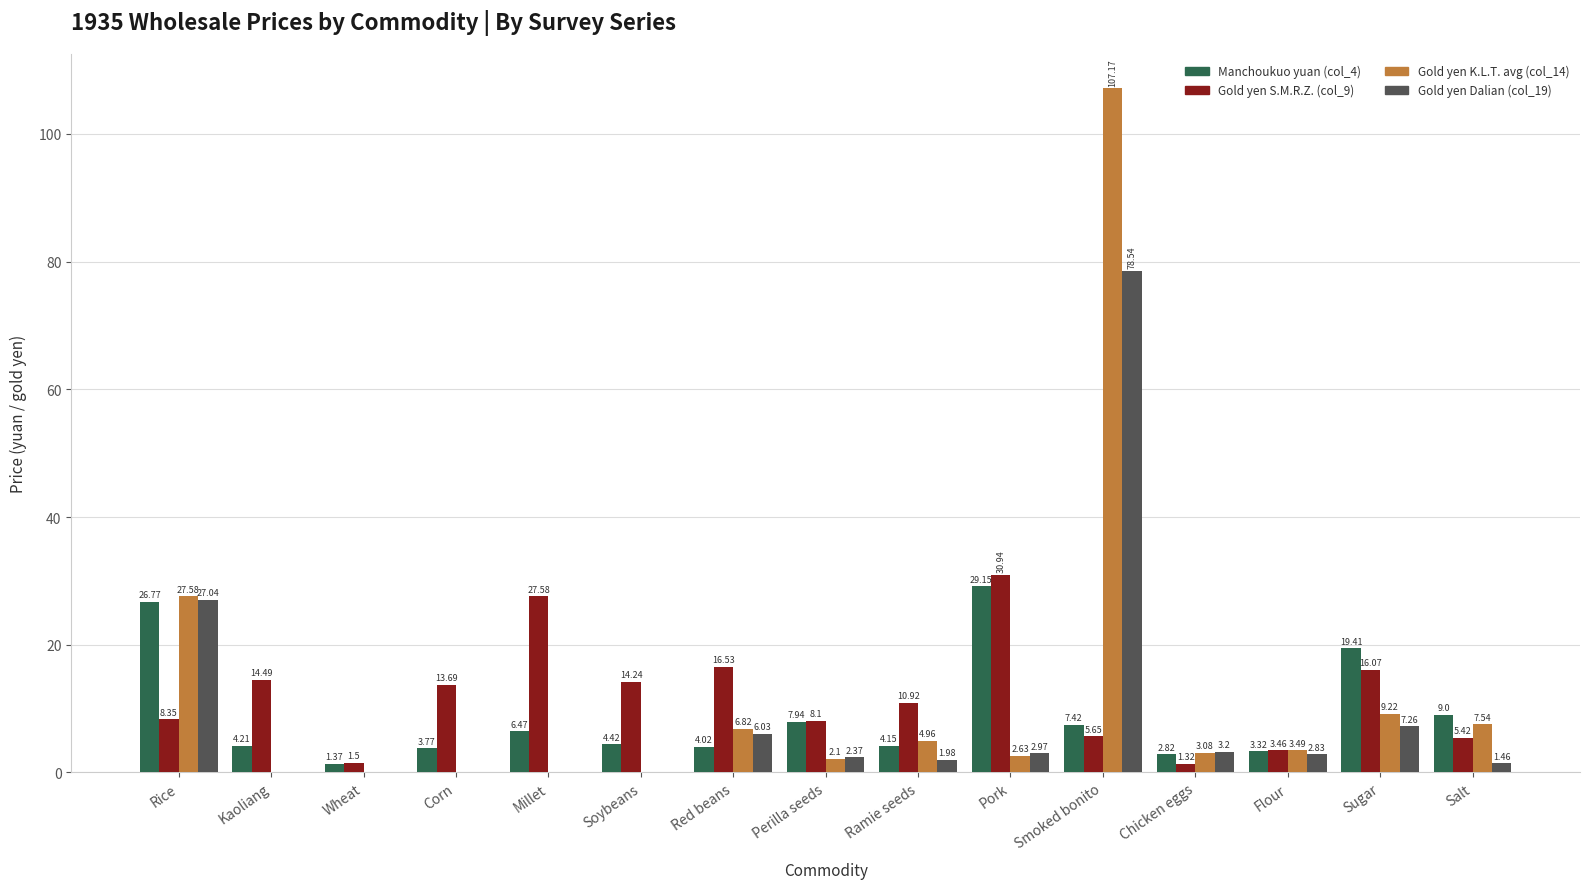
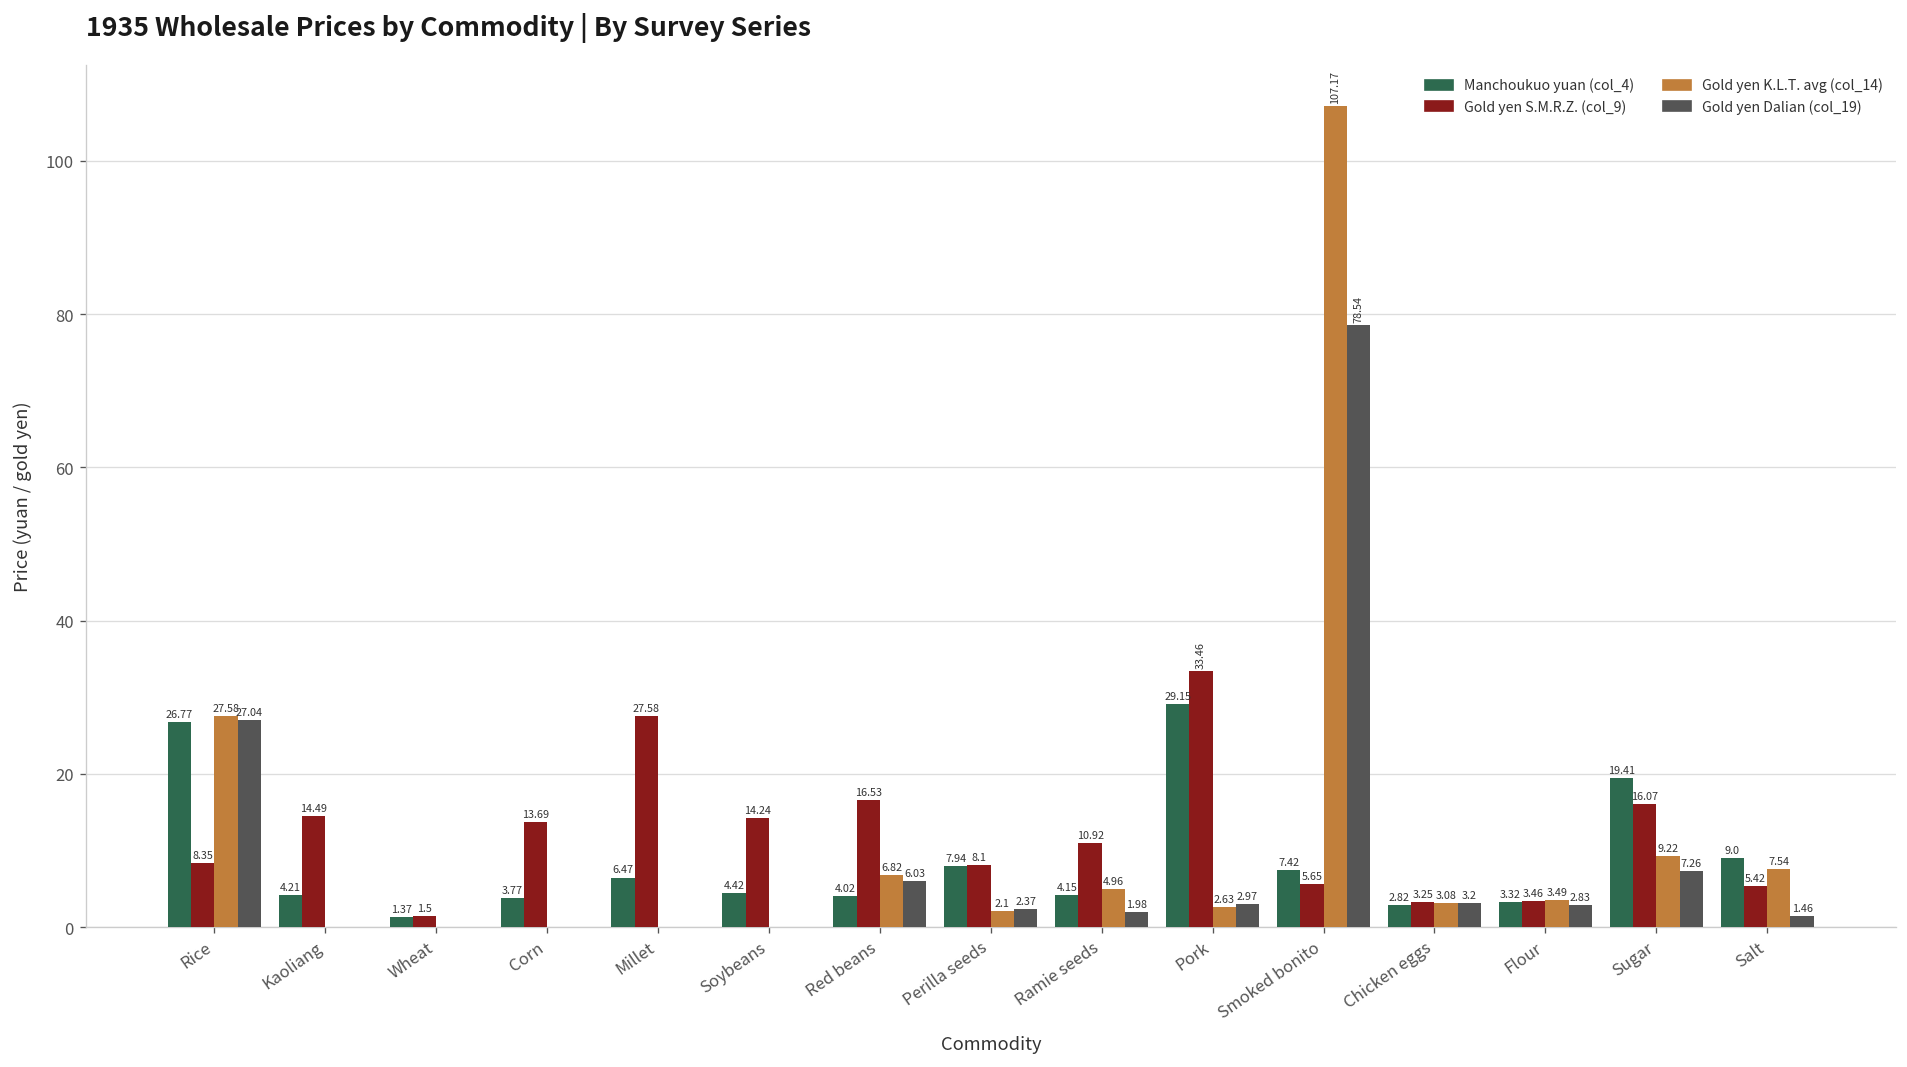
  {
    "Gold yen S.M.R.Z. (col_9)": {
      "Rice": 8.35,
      "Kaoliang": 14.49,
      "Wheat": 1.5,
      "Corn": 13.69,
      "Millet": 27.58,
      "Soybeans": 14.24,
      "Red beans": 16.53,
      "Perilla seeds": 8.1,
      "Ramie seeds": 10.92,
-     "Pork": 30.94,
+     "Pork": 33.46,
      "Smoked bonito": 5.65,
-     "Chicken eggs": 1.32,
+     "Chicken eggs": 3.25,
      "Flour": 3.46,
      "Sugar": 16.07,
      "Salt": 5.42
    },
    "Gold yen K.L.T. avg (col_14)": {
      "Rice": 27.58,
      "Red beans": 6.82,
      "Perilla seeds": 2.1,
      "Ramie seeds": 4.96,
      "Pork": 2.63,
      "Smoked bonito": 107.17,
      "Chicken eggs": 3.08,
      "Flour": 3.49,
      "Sugar": 9.22,
      "Salt": 7.54
    }
  }
